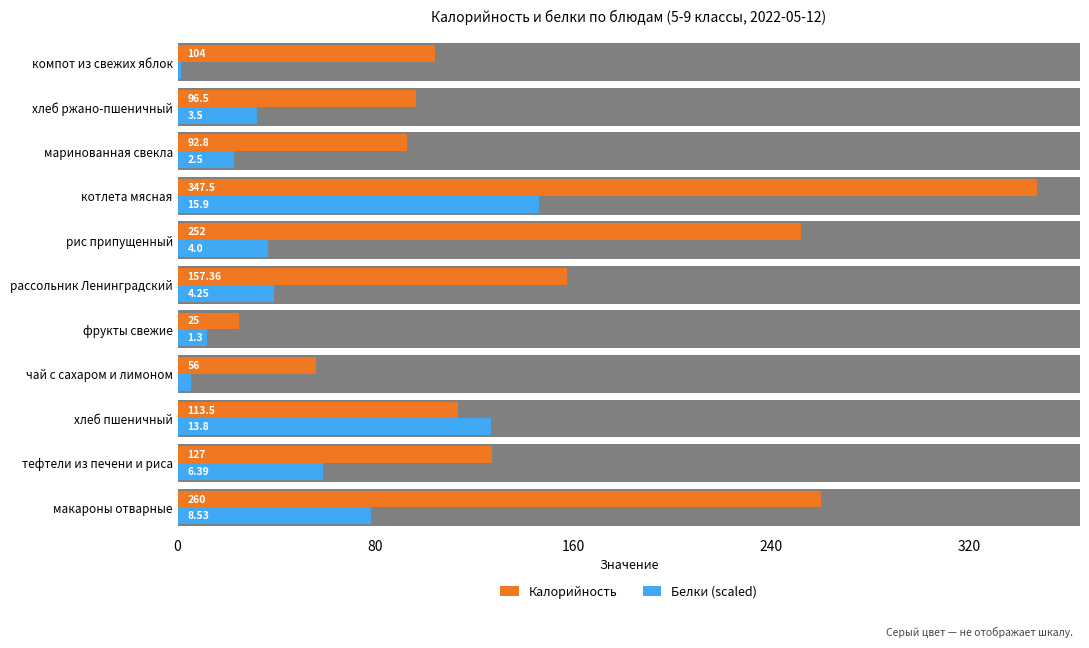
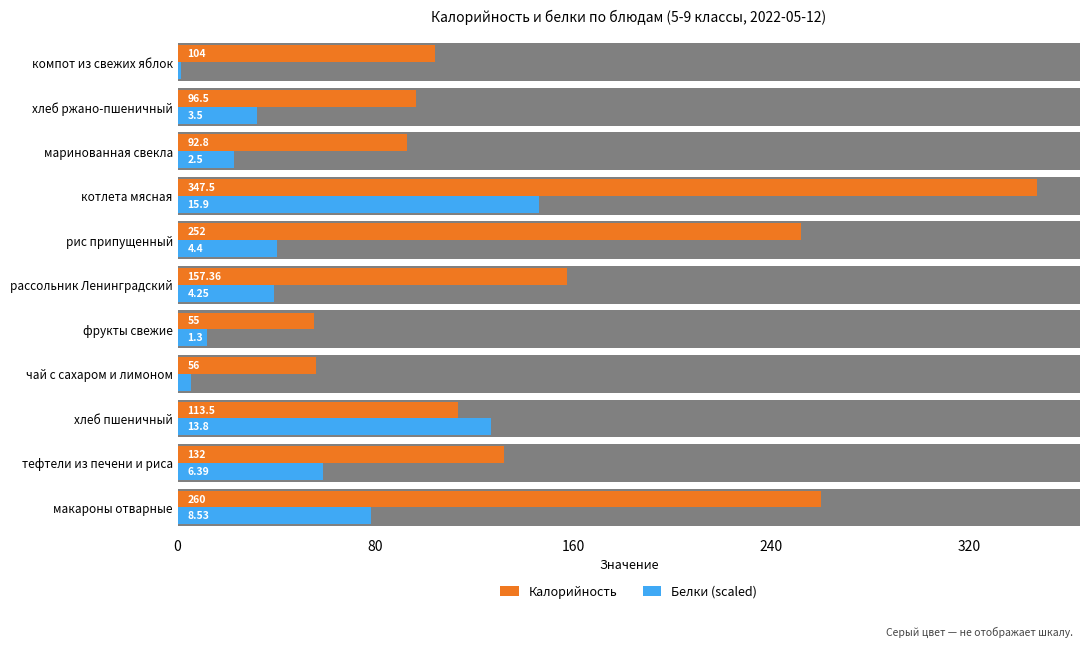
  {
    "Калорийность": {
-     "фрукты свежие": 25,
-     "тефтели из печени и риса": 127
+     "фрукты свежие": 55,
+     "тефтели из печени и риса": 132
    },
    "Белки (scaled)": {
-     "рис припущенный": 4.0
+     "рис припущенный": 4.4
    }
  }
